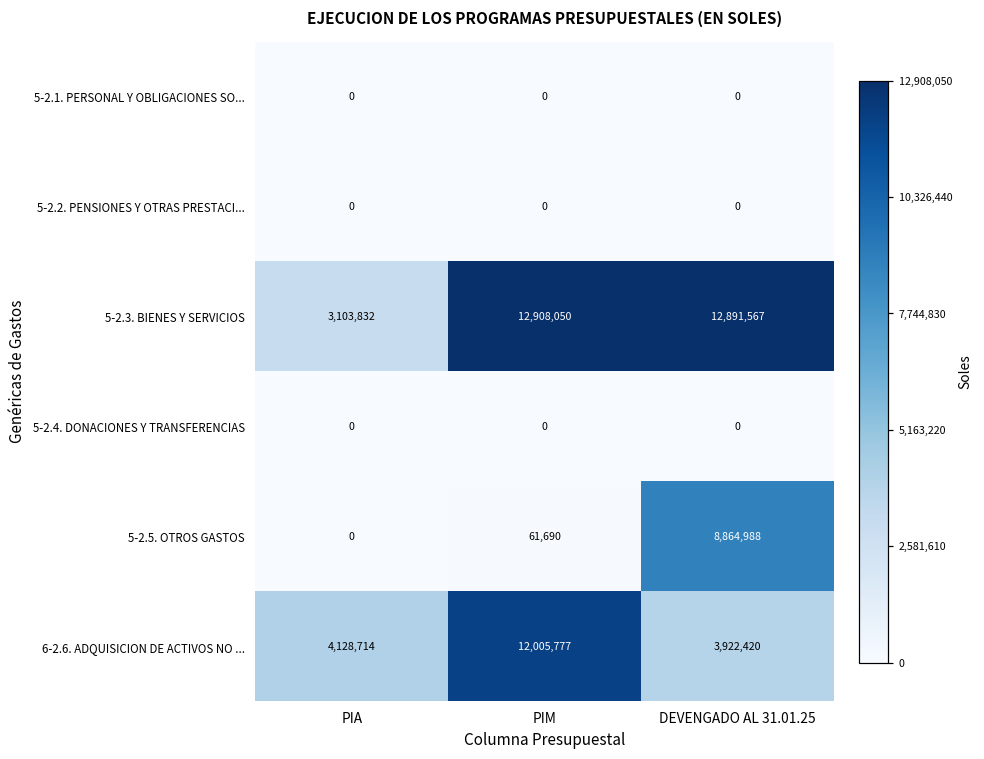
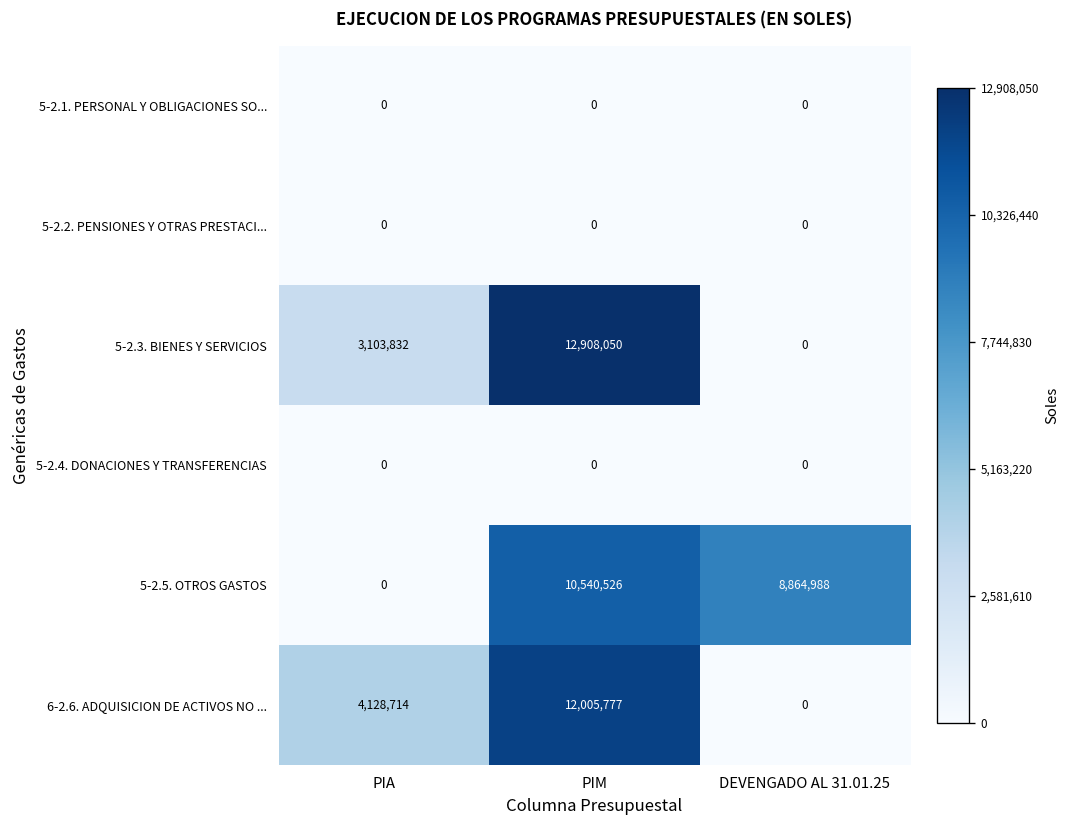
  {
    "5-2.1. PERSONAL Y OBLIGACIONES SO...": {
      "PIA": "0",
      "PIM": "0",
      "DEVENGADO AL 31.01.25": "0"
    },
    "5-2.2. PENSIONES Y OTRAS PRESTACI...": {
      "PIA": "0",
      "PIM": "0",
      "DEVENGADO AL 31.01.25": "0"
    },
    "5-2.3. BIENES Y SERVICIOS": {
      "PIA": "3,103,832",
      "PIM": "12,908,050",
-     "DEVENGADO AL 31.01.25": "12,891,567"
+     "DEVENGADO AL 31.01.25": "0"
    },
    "5-2.4. DONACIONES Y TRANSFERENCIAS": {
      "PIA": "0",
      "PIM": "0",
      "DEVENGADO AL 31.01.25": "0"
    },
    "5-2.5. OTROS GASTOS": {
      "PIA": "0",
-     "PIM": "61,690",
+     "PIM": "10,540,526",
      "DEVENGADO AL 31.01.25": "8,864,988"
    },
    "6-2.6. ADQUISICION DE ACTIVOS NO ...": {
      "PIA": "4,128,714",
      "PIM": "12,005,777",
-     "DEVENGADO AL 31.01.25": "3,922,420"
+     "DEVENGADO AL 31.01.25": "0"
    }
  }
